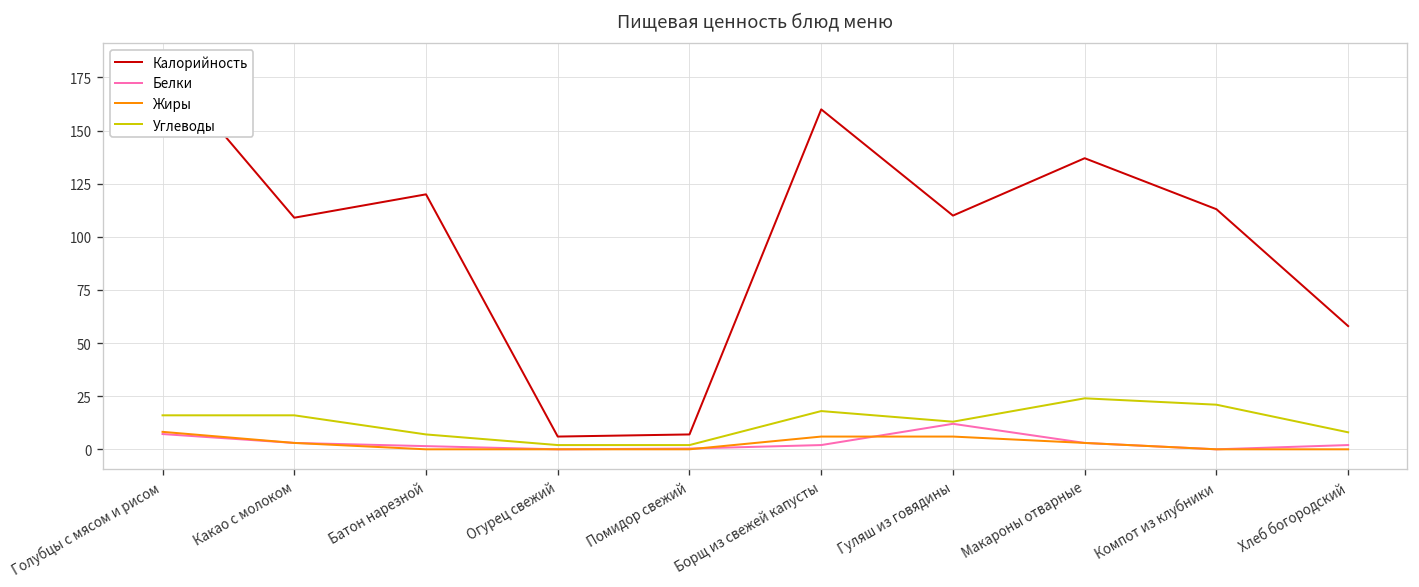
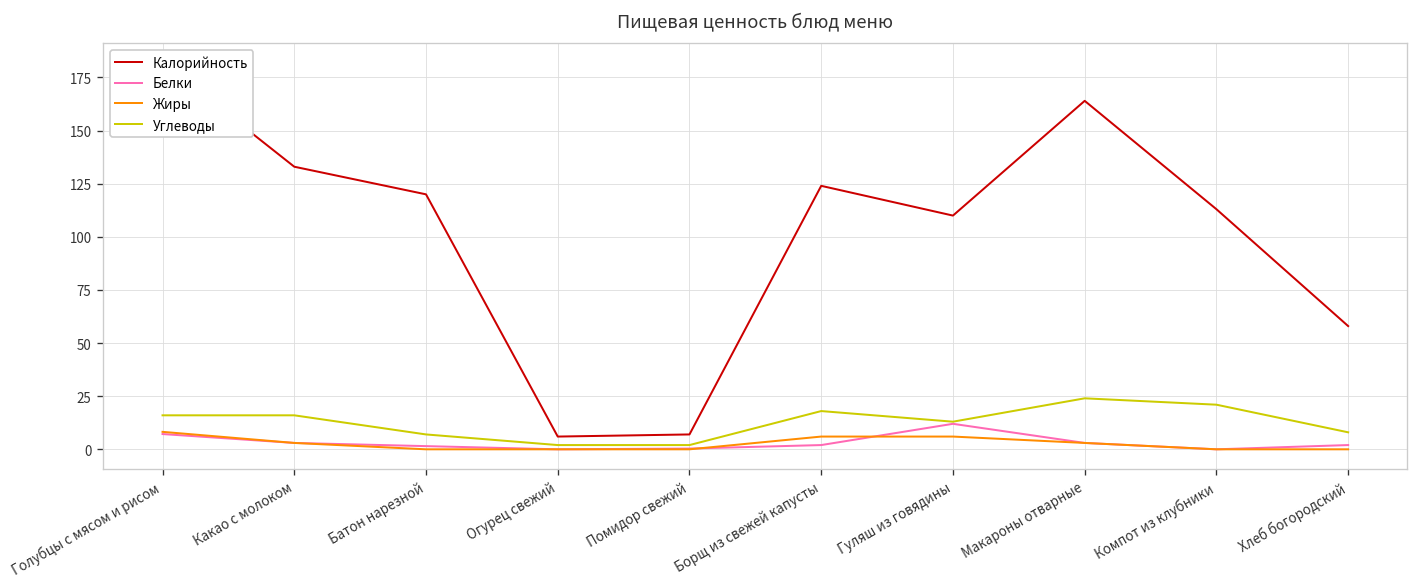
  {
    "Калорийность": {
-     "Какао с молоком": 109,
+     "Какао с молоком": 133,
      "Батон нарезной": 120,
      "Огурец свежий": 6,
      "Помидор свежий": 7,
-     "Борщ из свежей капусты": 160,
+     "Борщ из свежей капусты": 124,
      "Гуляш из говядины": 110,
-     "Макароны отварные": 137,
+     "Макароны отварные": 164,
      "Компот из клубники": 113,
      "Хлеб богородский": 58
    },
    "Белки": {
      "Батон нарезной": 2,
      "Борщ из свежей капусты": 2,
      "Хлеб богородский": 2
    },
    "Жиры": {
      "Батон нарезной": 0,
      "Борщ из свежей капусты": 6,
      "Гуляш из говядины": 6,
      "Хлеб богородский": 0
    },
    "Углеводы": {
      "Голубцы с мясом и рисом": 16,
      "Какао с молоком": 16,
      "Батон нарезной": 7,
      "Огурец свежий": 2,
      "Помидор свежий": 2,
      "Борщ из свежей капусты": 18,
      "Макароны отварные": 24,
      "Компот из клубники": 21,
      "Хлеб богородский": 8
    }
  }
